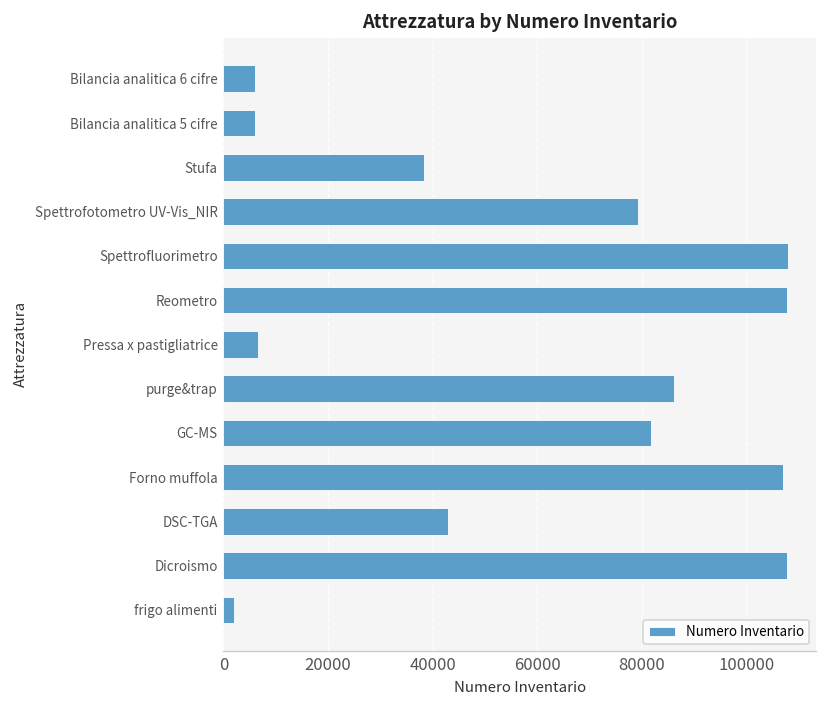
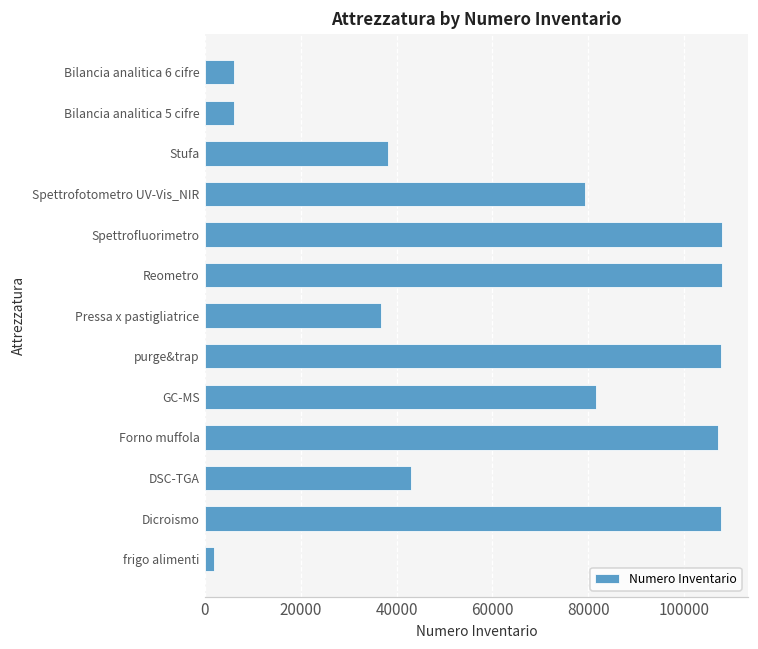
  {
    "Bilancia analitica 6 cifre": 6000,
    "Bilancia analitica 5 cifre": 6000,
    "Stufa": 38000,
    "Spettrofotometro UV-Vis_NIR": 79000,
    "Spettrofluorimetro": 108000,
    "Reometro": 108000,
-   "Pressa x pastigliatrice": 7000,
-   "purge&trap": 86000,
+   "Pressa x pastigliatrice": 37000,
+   "purge&trap": 108000,
    "GC-MS": 82000,
    "Forno muffola": 107000,
    "DSC-TGA": 43000,
    "Dicroismo": 108000,
    "frigo alimenti": 2000
  }
